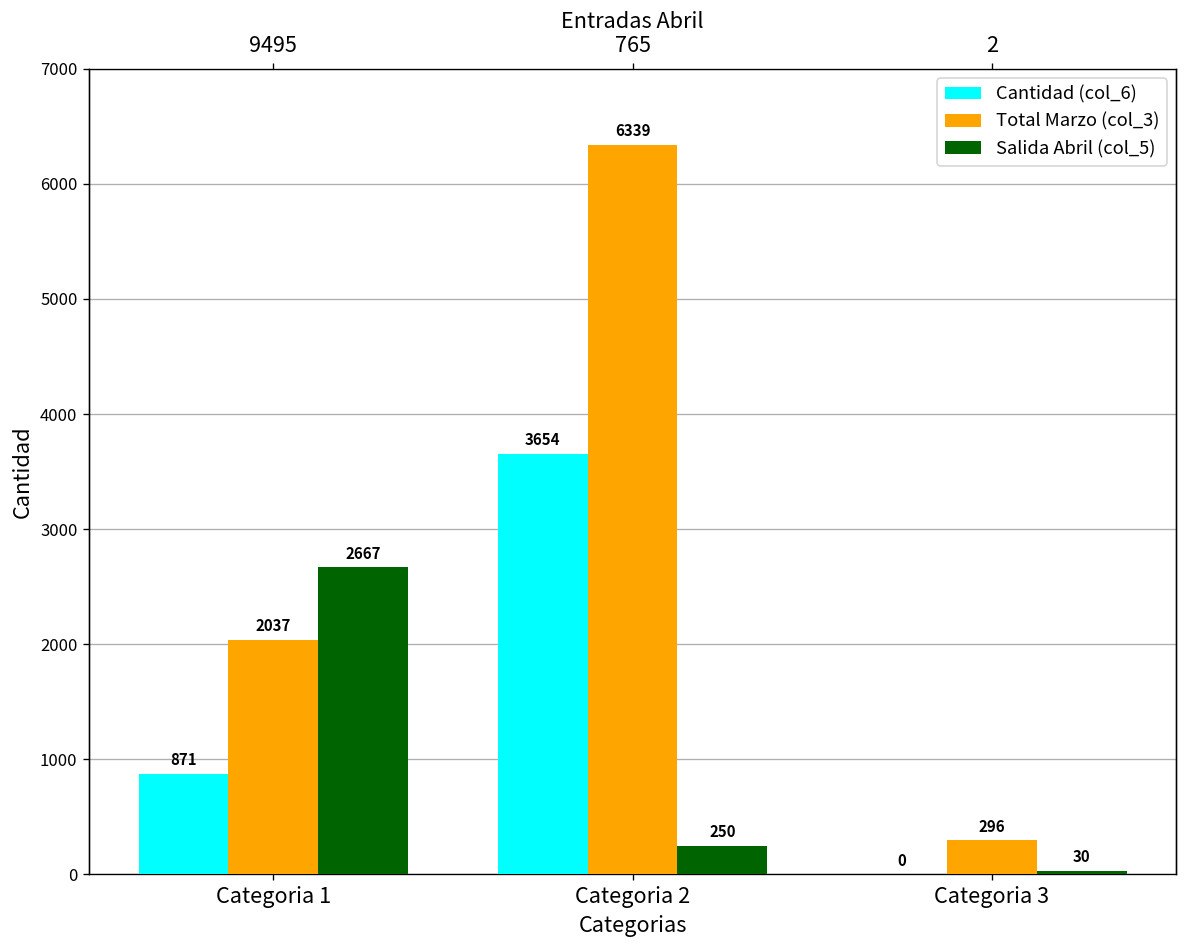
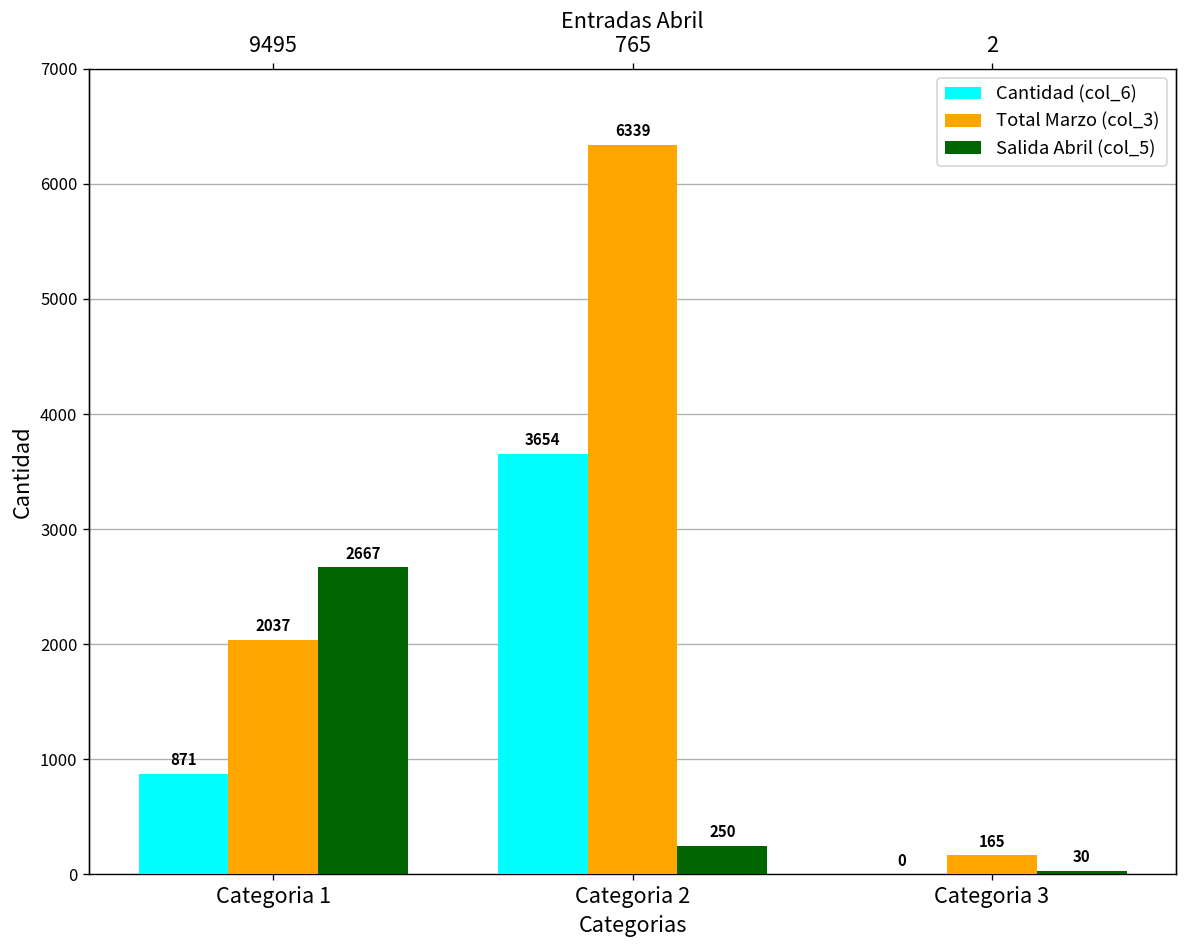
  {
    "Total Marzo (col_3)": {
      "Categoria 1": 2037,
      "Categoria 2": 6339,
-     "Categoria 3": 296
+     "Categoria 3": 165
    }
  }
